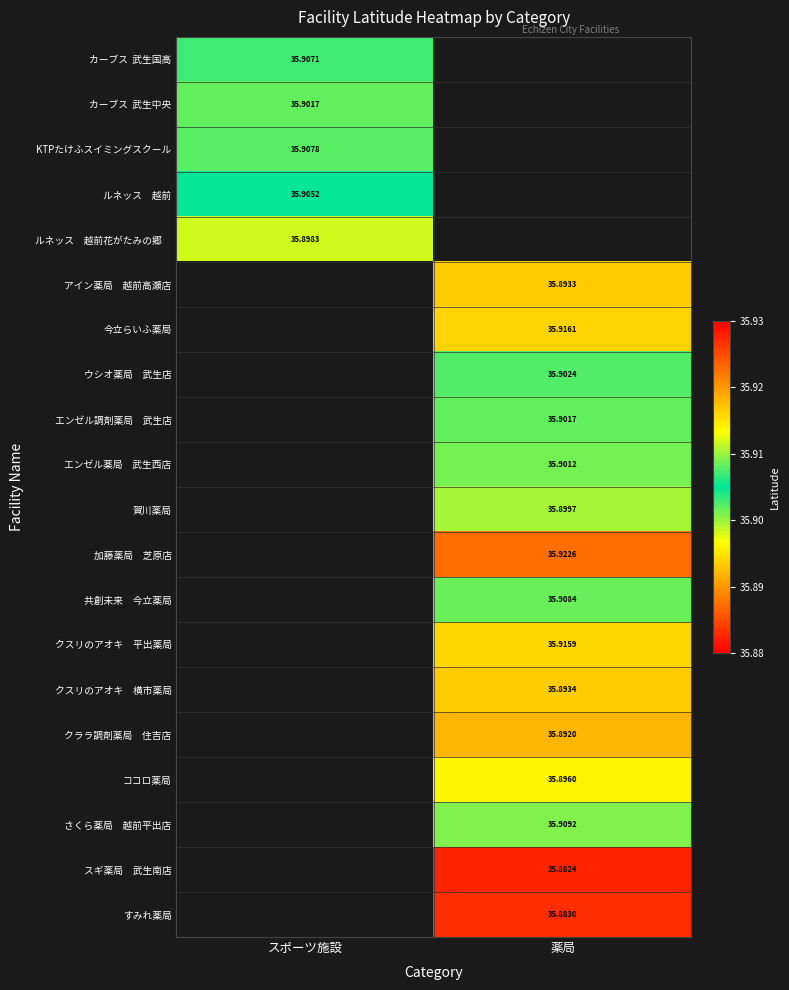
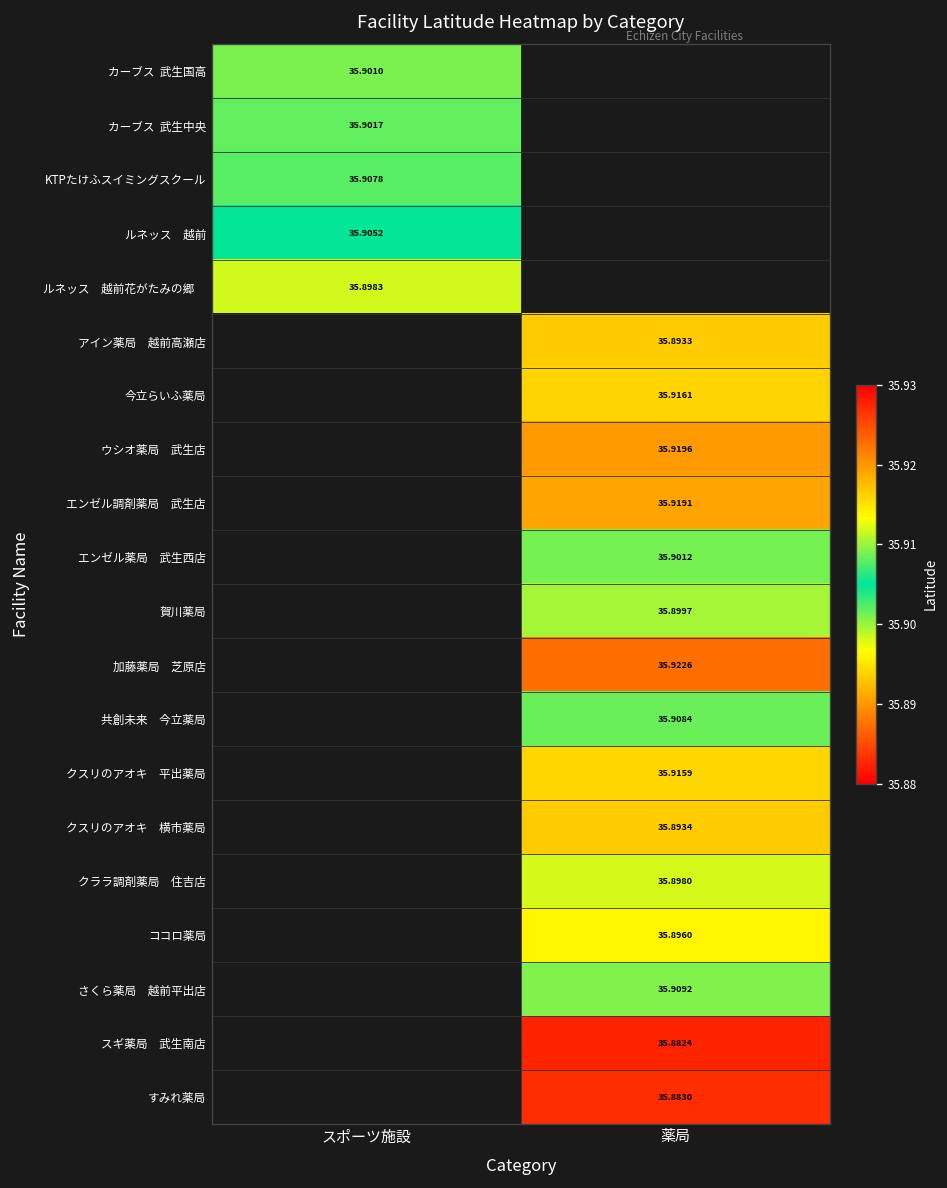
  {
    "カーブス 武生国高": {
-     "スポーツ施設": 35.9071
+     "スポーツ施設": 35.9010
    },
    "カーブス 武生中央": {
      "スポーツ施設": 35.9017
    },
    "KTPたけふスイミングスクール": {
      "スポーツ施設": 35.9078
    },
    "ルネッス 越前": {
      "スポーツ施設": 35.9052
    },
    "ルネッス 越前花がたみの郷": {
      "スポーツ施設": 35.8983
    },
    "アイン薬局 越前高瀬店": {
      "薬局": 35.8933
    },
    "今立らいふ薬局": {
      "薬局": 35.9161
    },
    "ウシオ薬局 武生店": {
-     "薬局": 35.9024
+     "薬局": 35.9196
    },
    "エンゼル調剤薬局 武生店": {
-     "薬局": 35.9017
+     "薬局": 35.9191
    },
    "エンゼル薬局 武生西店": {
      "薬局": 35.9012
    },
    "賀川薬局": {
      "薬局": 35.8997
    },
    "加藤薬局 芝原店": {
      "薬局": 35.9226
    },
    "共創未来 今立薬局": {
      "薬局": 35.9084
    },
    "クスリのアオキ 平出薬局": {
      "薬局": 35.9159
    },
    "クスリのアオキ 横市薬局": {
      "薬局": 35.8934
    },
    "クララ調剤薬局 住吉店": {
-     "薬局": 35.8920
+     "薬局": 35.8980
    },
    "ココロ薬局": {
      "薬局": 35.8960
    },
    "さくら薬局 越前平出店": {
      "薬局": 35.9092
    },
    "スギ薬局 武生南店": {
      "薬局": 35.8824
    },
    "すみれ薬局": {
      "薬局": 35.8830
    }
  }
